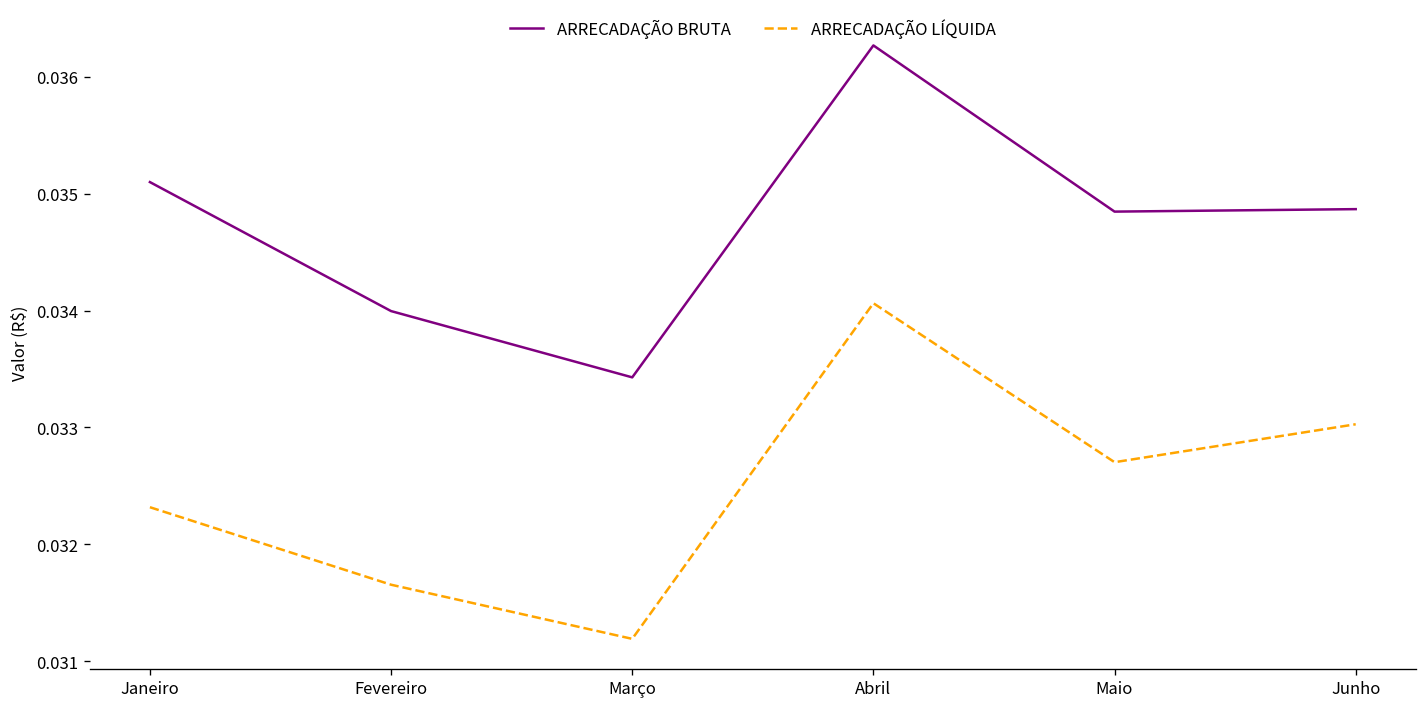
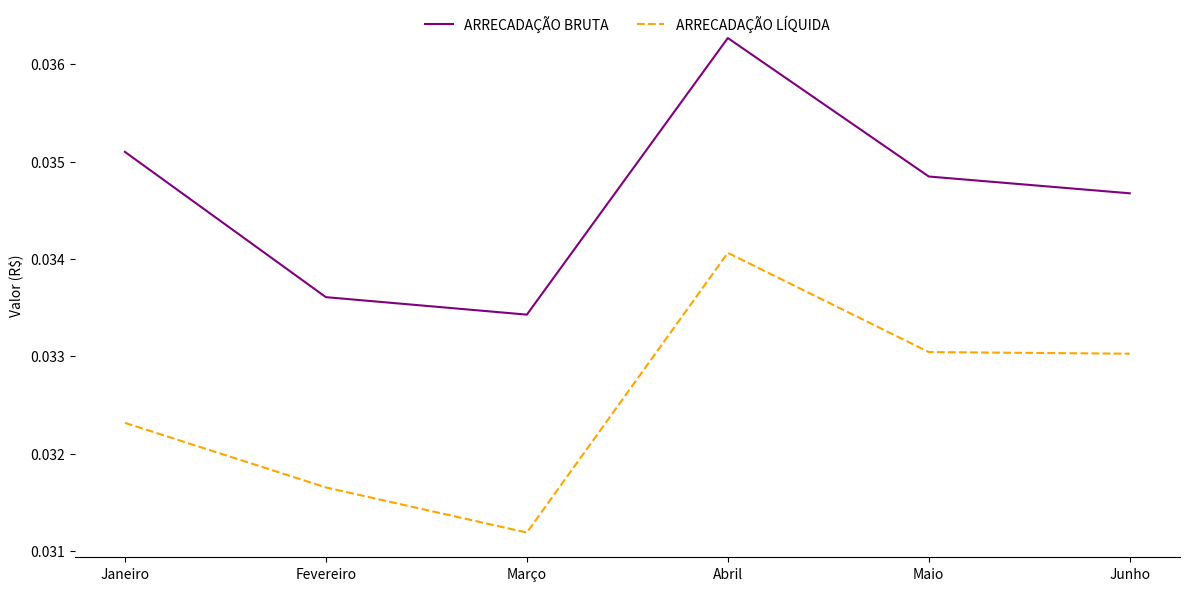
  {
    "ARRECADAÇÃO BRUTA": {
      "Janeiro": 0.0351,
-     "Fevereiro": 0.0340,
+     "Fevereiro": 0.0336,
      "Março": 0.0334,
      "Abril": 0.0363,
      "Maio": 0.0348,
-     "Junho": 0.0349
+     "Junho": 0.0347
    },
    "ARRECADAÇÃO LÍQUIDA": {
      "Janeiro": 0.0323,
      "Fevereiro": 0.0317,
      "Março": 0.0312,
      "Abril": 0.0341,
-     "Maio": 0.0327,
+     "Maio": 0.0330,
      "Junho": 0.0330
    }
  }
